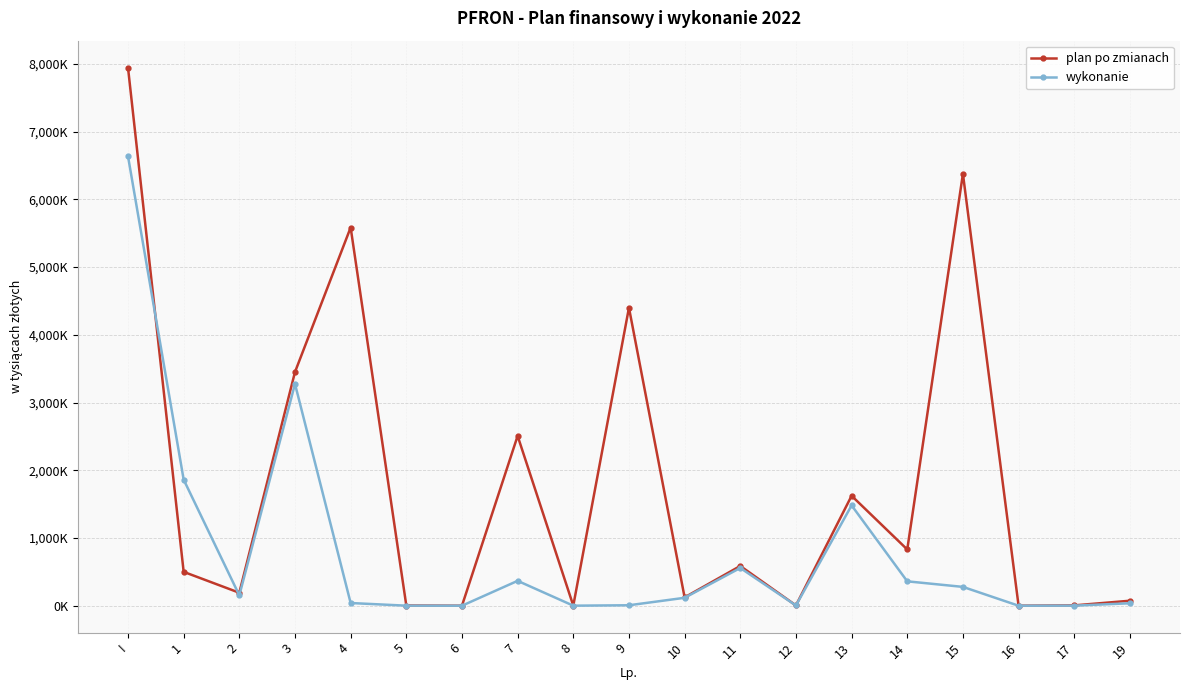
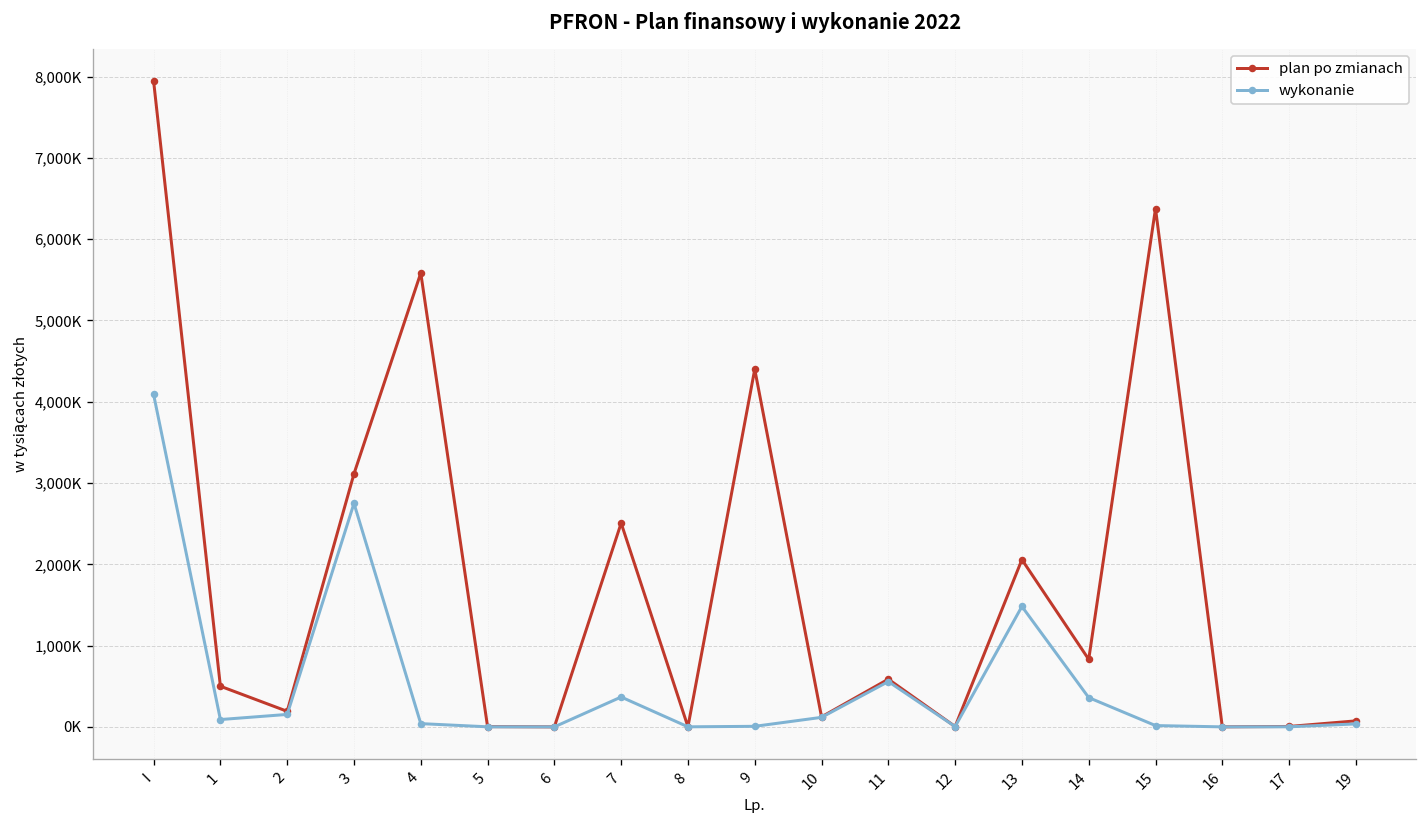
  {
    "plan po zmianach": {
      "I": "7,900,000",
      "1": "500,000",
      "2": "200,000",
-     "3": "3,500,000",
+     "3": "3,100,000",
      "4": "5,600,000",
      "7": "2,500,000",
      "9": "4,400,000",
-     "13": "1,600,000",
+     "13": "2,100,000",
      "14": "800,000",
      "15": "6,400,000",
      "19": "100,000"
    },
    "wykonanie": {
-     "I": "6,600,000",
-     "1": "1,900,000",
+     "I": "4,100,000",
+     "1": "100,000",
      "2": "200,000",
-     "3": "3,300,000",
+     "3": "2,800,000",
      "4": "0",
      "7": "400,000",
      "9": "0",
      "13": "1,500,000",
      "14": "400,000",
-     "15": "300,000",
+     "15": "0",
      "19": "0"
    }
  }
